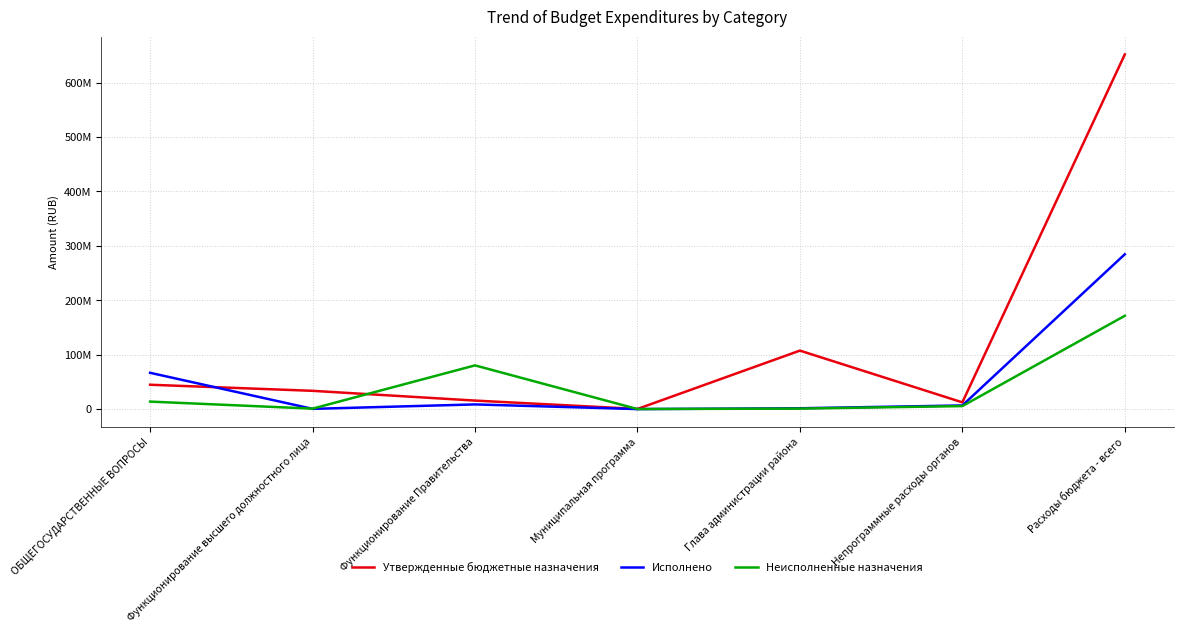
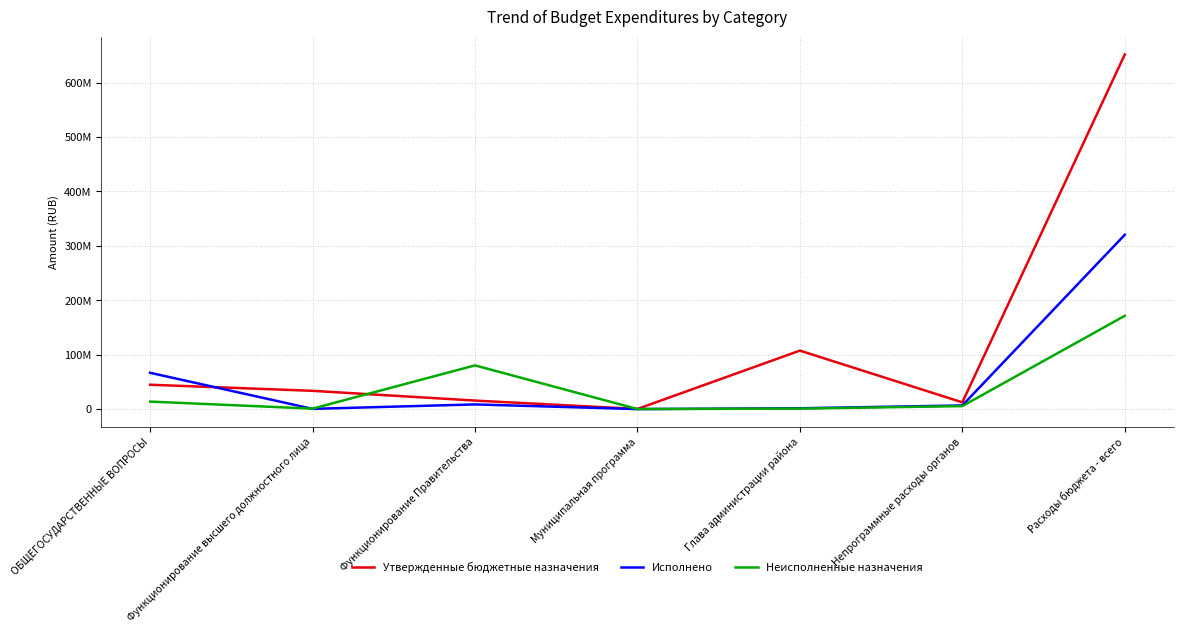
  {
    "Утвержденные бюджетные назначения": {
      "ОБЩЕГОСУДАРСТВЕННЫЕ ВОПРОСЫ": 40000000,
      "Функционирование высшего должностного лица": 30000000,
      "Функционирование Правительства": 20000000,
      "Глава администрации района": 110000000,
      "Непрограммные расходы органов": 10000000,
      "Расходы бюджета - всего": 650000000
    },
    "Исполнено": {
      "ОБЩЕГОСУДАРСТВЕННЫЕ ВОПРОСЫ": 70000000,
      "Функционирование Правительства": 10000000,
-     "Расходы бюджета - всего": 280000000
+     "Расходы бюджета - всего": 320000000
    },
    "Неисполненные назначения": {
      "ОБЩЕГОСУДАРСТВЕННЫЕ ВОПРОСЫ": 10000000,
      "Функционирование Правительства": 80000000,
      "Расходы бюджета - всего": 170000000
    }
  }
